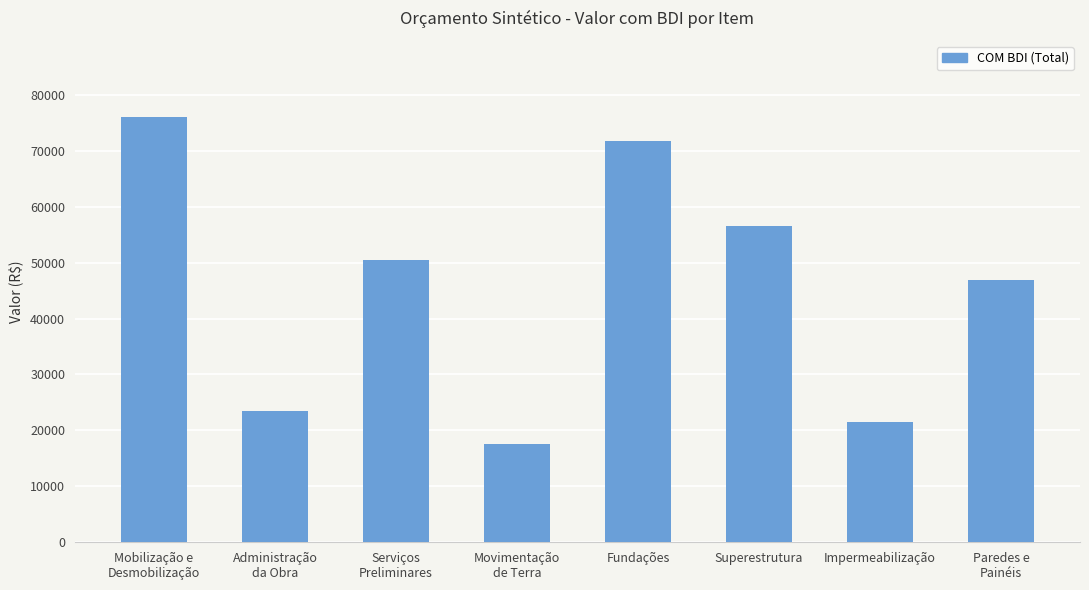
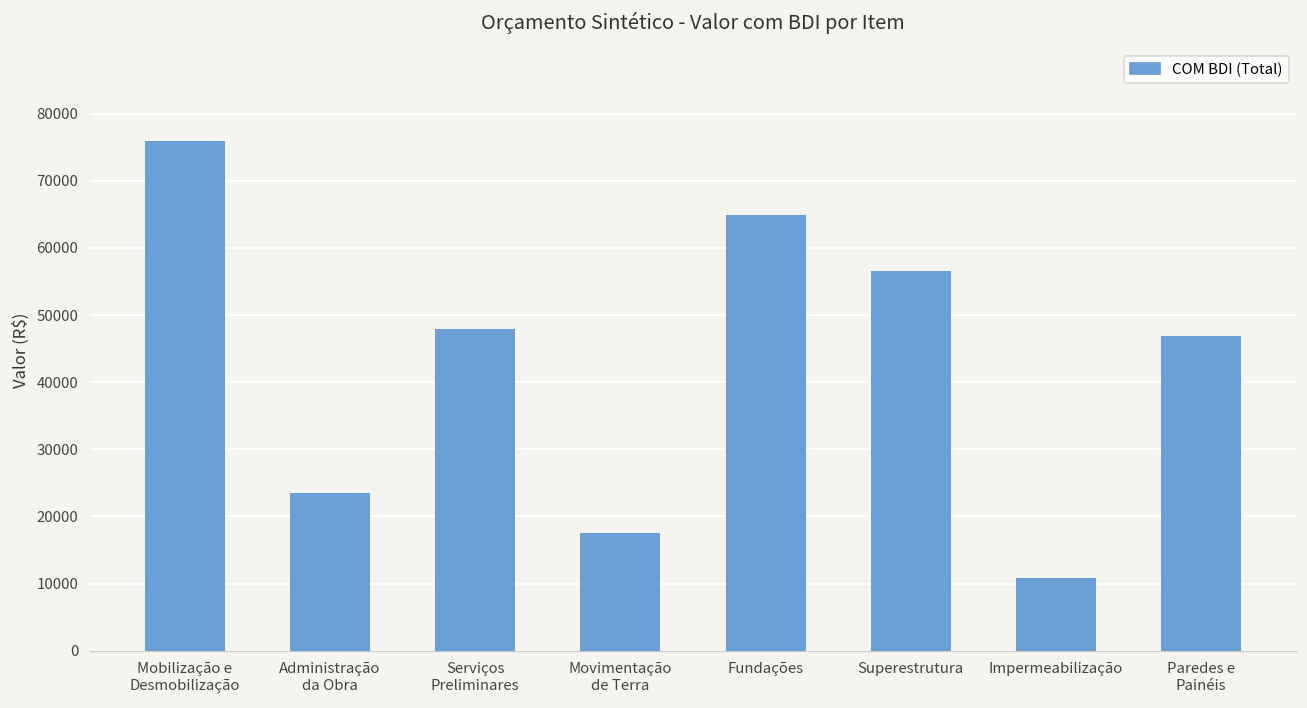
  {
    "Mobilização e Desmobilização": 76000,
    "Administração da Obra": 23000,
-   "Serviços Preliminares": 50000,
+   "Serviços Preliminares": 48000,
    "Movimentação de Terra": 18000,
-   "Fundações": 72000,
+   "Fundações": 65000,
    "Superestrutura": 57000,
-   "Impermeabilização": 22000,
+   "Impermeabilização": 11000,
    "Paredes e Painéis": 47000
  }
